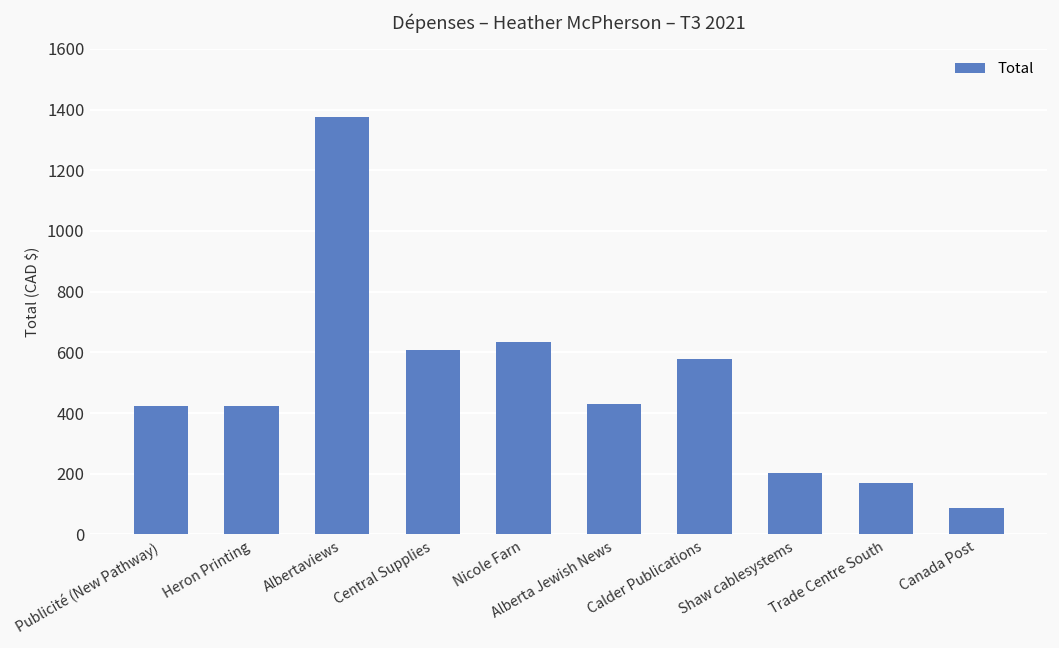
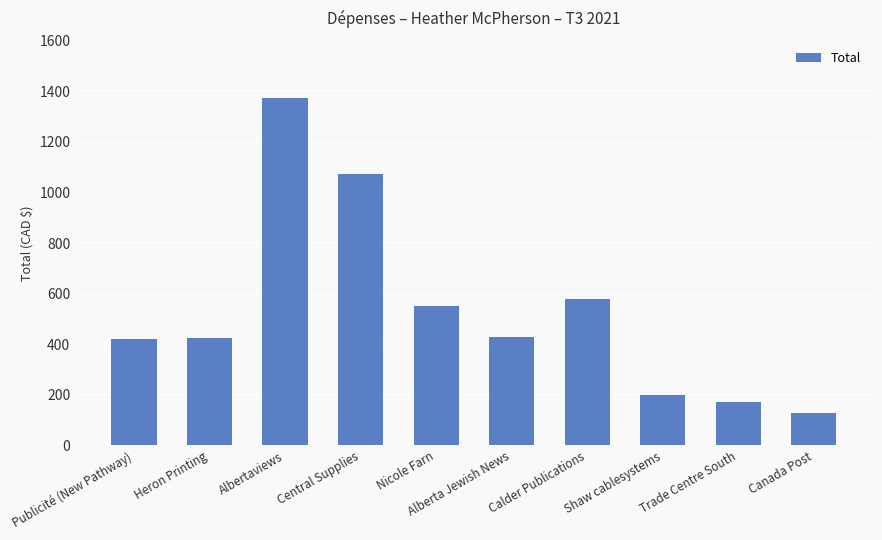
  {
    "Publicité (New Pathway)": 420,
    "Heron Printing": 420,
    "Albertaviews": 1380,
-   "Central Supplies": 610,
-   "Nicole Farn": 630,
+   "Central Supplies": 1070,
+   "Nicole Farn": 550,
    "Alberta Jewish News": 430,
    "Calder Publications": 580,
    "Shaw cablesystems": 200,
    "Trade Centre South": 170,
-   "Canada Post": 90
+   "Canada Post": 130
  }
